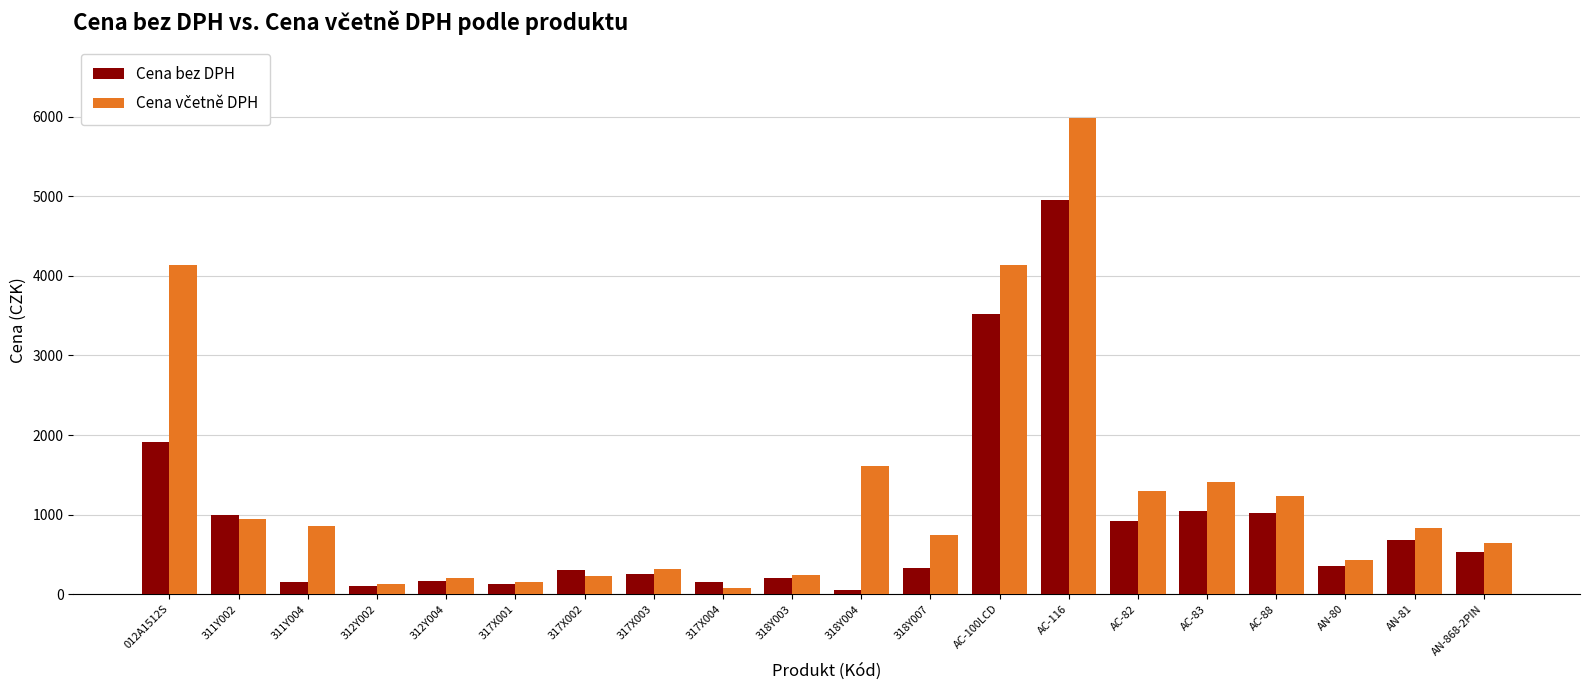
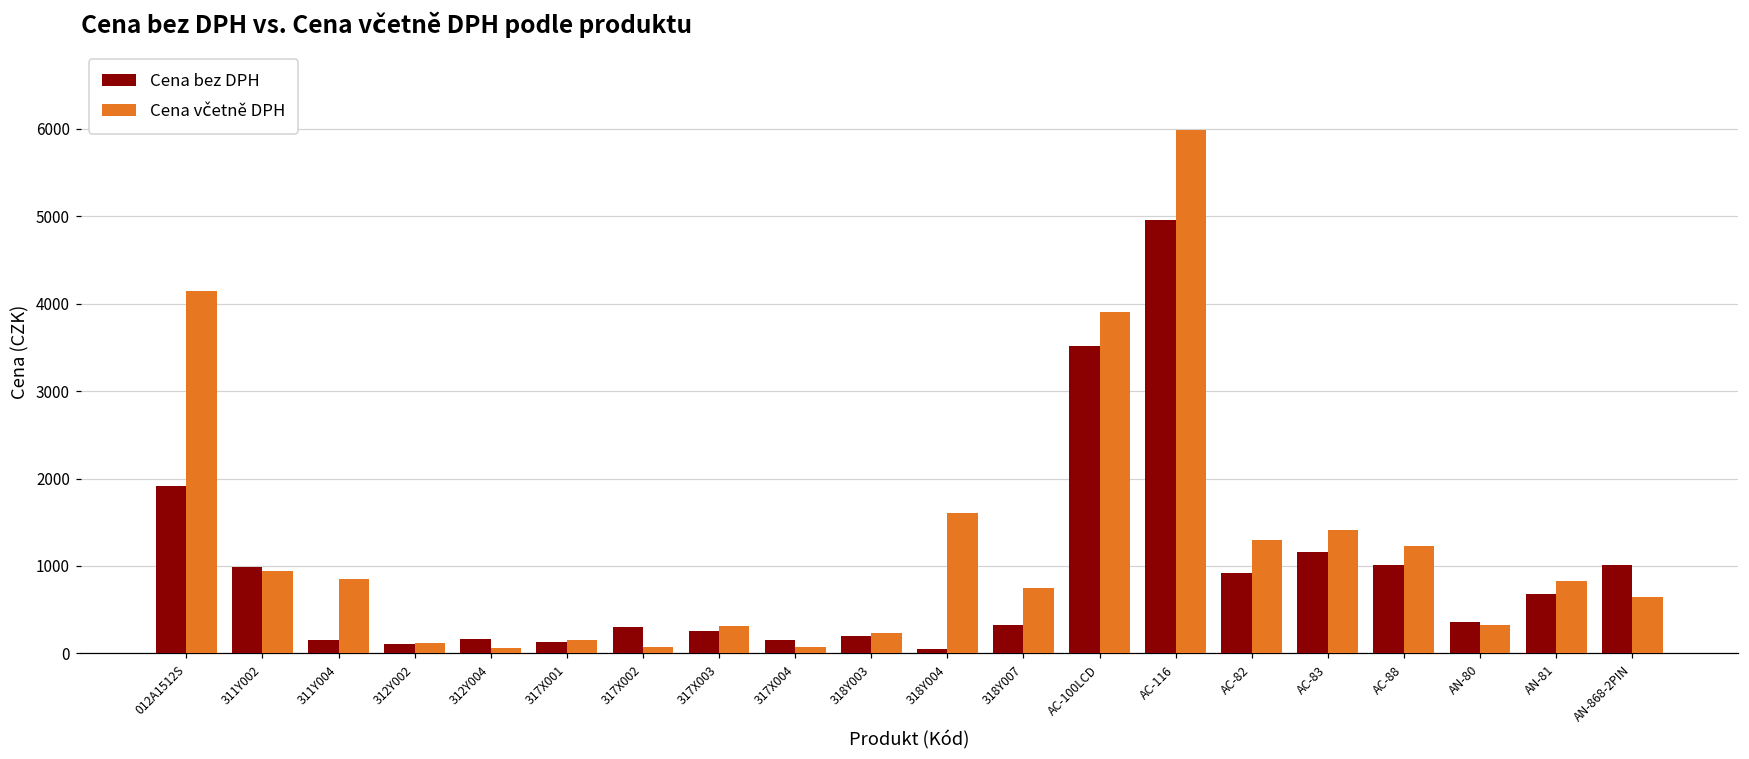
  {
    "Cena bez DPH": {
      "012A1512S": 1900,
      "311Y002": 1000,
      "311Y004": 100,
      "312Y002": 100,
      "312Y004": 200,
      "317X001": 100,
      "317X002": 300,
      "317X003": 300,
      "317X004": 200,
      "318Y003": 200,
      "318Y004": 100,
      "318Y007": 300,
      "AC-100LCD": 3500,
      "AC-116": 5000,
      "AC-82": 900,
-     "AC-83": 1100,
+     "AC-83": 1200,
      "AC-88": 1000,
      "AN-80": 400,
      "AN-81": 700,
-     "AN-868-2PIN": 500
+     "AN-868-2PIN": 1000
    },
    "Cena včetně DPH": {
      "012A1512S": 4100,
      "311Y002": 900,
      "311Y004": 900,
      "312Y002": 100,
-     "312Y004": 200,
+     "312Y004": 100,
      "317X001": 200,
-     "317X002": 200,
+     "317X002": 100,
      "317X003": 300,
      "317X004": 100,
      "318Y003": 200,
      "318Y004": 1600,
      "318Y007": 700,
-     "AC-100LCD": 4100,
+     "AC-100LCD": 3900,
      "AC-116": 6000,
      "AC-82": 1300,
      "AC-83": 1400,
      "AC-88": 1200,
-     "AN-80": 400,
+     "AN-80": 300,
      "AN-81": 800,
      "AN-868-2PIN": 600
    }
  }
